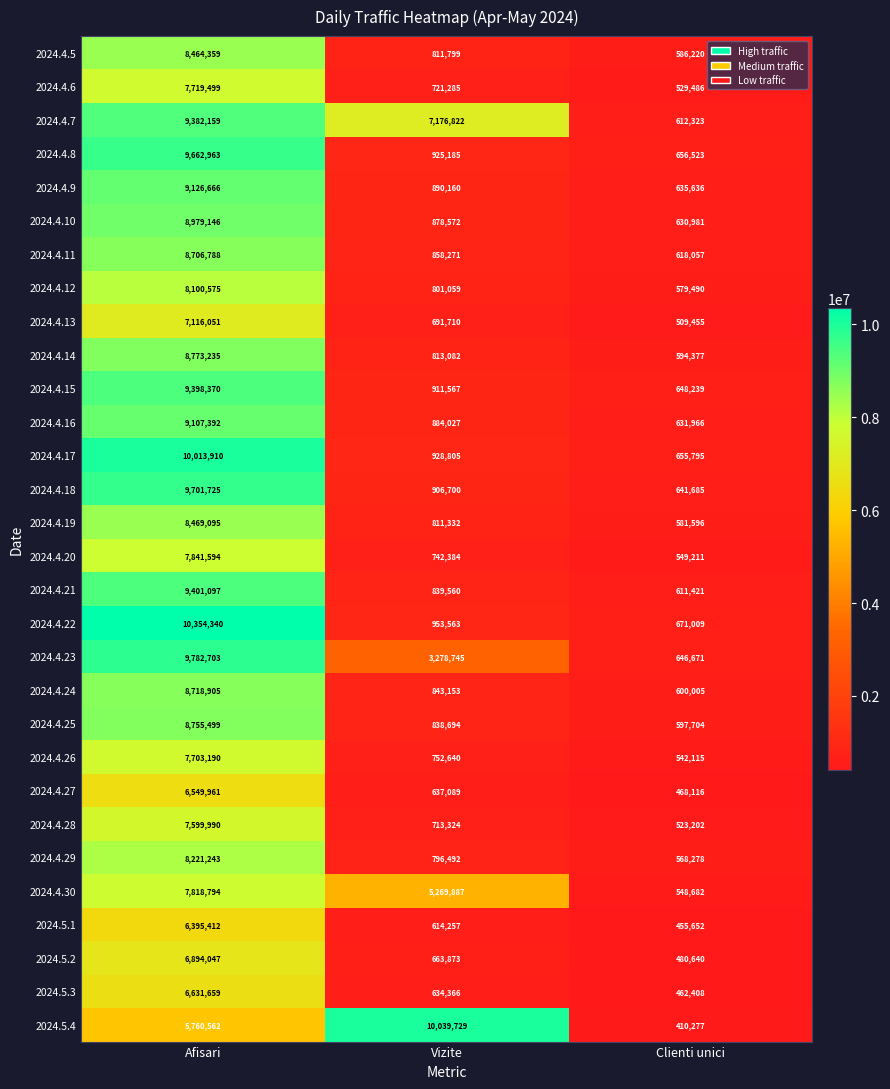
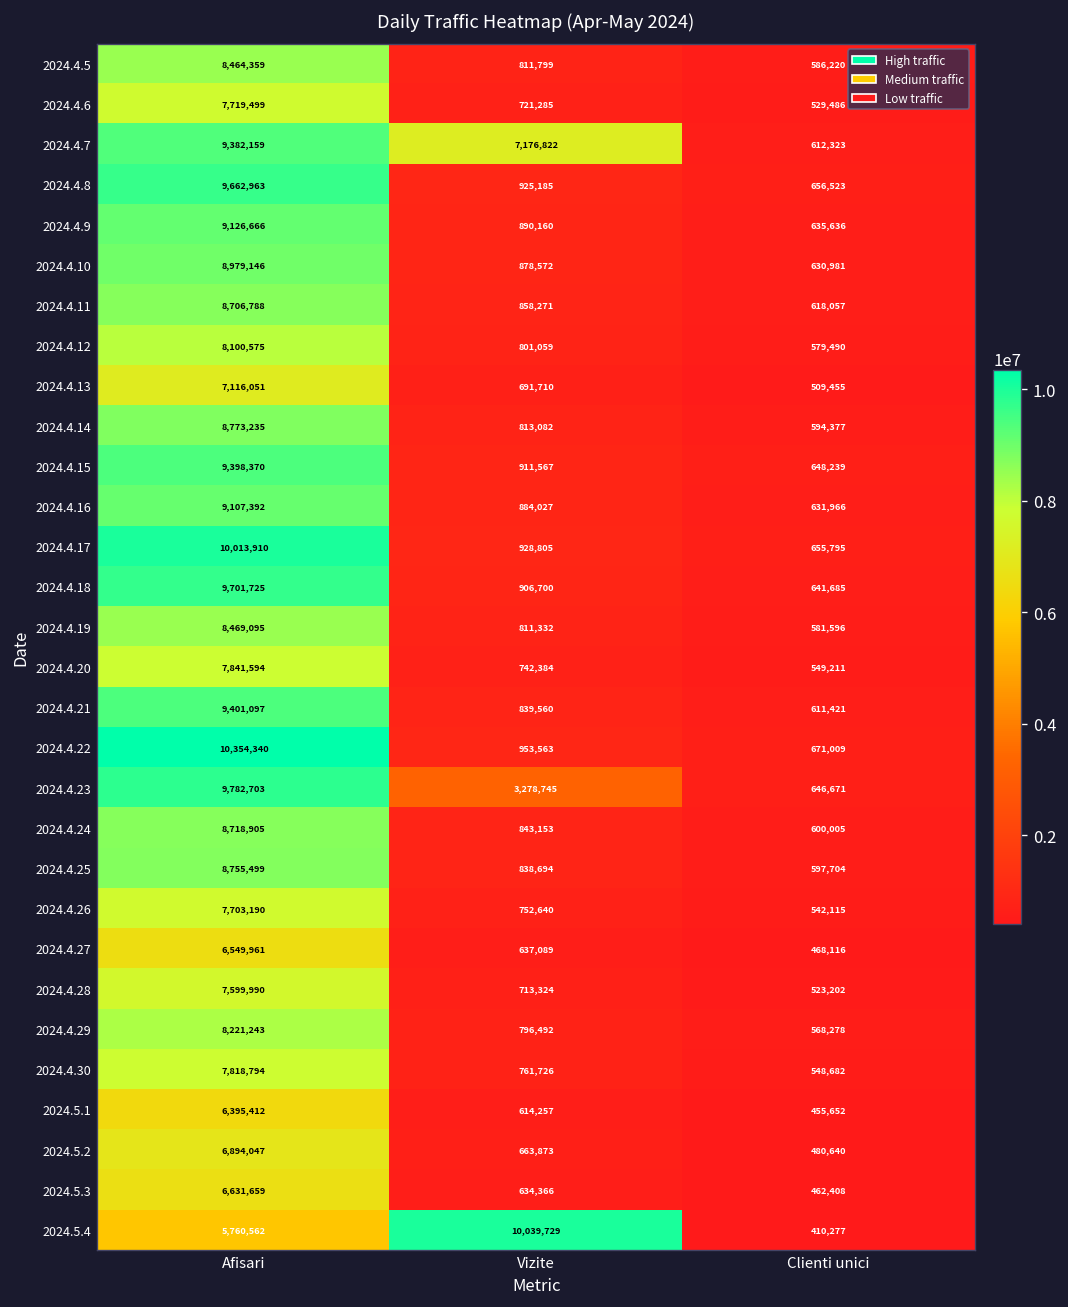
  {
    "2024.4.5": {
      "Afisari": "8,464,359",
      "Vizite": "811,799",
      "Clienti unici": "586,220"
    },
    "2024.4.6": {
      "Afisari": "7,719,499",
      "Vizite": "721,285",
      "Clienti unici": "529,486"
    },
    "2024.4.7": {
      "Afisari": "9,382,159",
      "Vizite": "7,176,822",
      "Clienti unici": "612,323"
    },
    "2024.4.8": {
      "Afisari": "9,662,963",
      "Vizite": "925,185",
      "Clienti unici": "656,523"
    },
    "2024.4.9": {
      "Afisari": "9,126,666",
      "Vizite": "890,160",
      "Clienti unici": "635,636"
    },
    "2024.4.10": {
      "Afisari": "8,979,146",
      "Vizite": "878,572",
      "Clienti unici": "630,981"
    },
    "2024.4.11": {
      "Afisari": "8,706,788",
      "Vizite": "858,271",
      "Clienti unici": "618,057"
    },
    "2024.4.12": {
      "Afisari": "8,100,575",
      "Vizite": "801,059",
      "Clienti unici": "579,490"
    },
    "2024.4.13": {
      "Afisari": "7,116,051",
      "Vizite": "691,710",
      "Clienti unici": "509,455"
    },
    "2024.4.14": {
      "Afisari": "8,773,235",
      "Vizite": "813,082",
      "Clienti unici": "594,377"
    },
    "2024.4.15": {
      "Afisari": "9,398,370",
      "Vizite": "911,567",
      "Clienti unici": "648,239"
    },
    "2024.4.16": {
      "Afisari": "9,107,392",
      "Vizite": "884,027",
      "Clienti unici": "631,966"
    },
    "2024.4.17": {
      "Afisari": "10,013,910",
      "Vizite": "928,805",
      "Clienti unici": "655,795"
    },
    "2024.4.18": {
      "Afisari": "9,701,725",
      "Vizite": "906,700",
      "Clienti unici": "641,685"
    },
    "2024.4.19": {
      "Afisari": "8,469,095",
      "Vizite": "811,332",
      "Clienti unici": "581,596"
    },
    "2024.4.20": {
      "Afisari": "7,841,594",
      "Vizite": "742,384",
      "Clienti unici": "549,211"
    },
    "2024.4.21": {
      "Afisari": "9,401,097",
      "Vizite": "839,560",
      "Clienti unici": "611,421"
    },
    "2024.4.22": {
      "Afisari": "10,354,340",
      "Vizite": "953,563",
      "Clienti unici": "671,009"
    },
    "2024.4.23": {
      "Afisari": "9,782,703",
      "Vizite": "3,278,745",
      "Clienti unici": "646,671"
    },
    "2024.4.24": {
      "Afisari": "8,718,905",
      "Vizite": "843,153",
      "Clienti unici": "600,005"
    },
    "2024.4.25": {
      "Afisari": "8,755,499",
      "Vizite": "838,694",
      "Clienti unici": "597,704"
    },
    "2024.4.26": {
      "Afisari": "7,703,190",
      "Vizite": "752,640",
      "Clienti unici": "542,115"
    },
    "2024.4.27": {
      "Afisari": "6,549,961",
      "Vizite": "637,089",
      "Clienti unici": "468,116"
    },
    "2024.4.28": {
      "Afisari": "7,599,990",
      "Vizite": "713,324",
      "Clienti unici": "523,202"
    },
    "2024.4.29": {
      "Afisari": "8,221,243",
      "Vizite": "796,492",
      "Clienti unici": "568,278"
    },
    "2024.4.30": {
      "Afisari": "7,818,794",
-     "Vizite": "5,269,887",
+     "Vizite": "761,726",
      "Clienti unici": "548,682"
    },
    "2024.5.1": {
      "Afisari": "6,395,412",
      "Vizite": "614,257",
      "Clienti unici": "455,652"
    },
    "2024.5.2": {
      "Afisari": "6,894,047",
      "Vizite": "663,873",
      "Clienti unici": "480,640"
    },
    "2024.5.3": {
      "Afisari": "6,631,659",
      "Vizite": "634,366",
      "Clienti unici": "462,408"
    },
    "2024.5.4": {
      "Afisari": "5,760,562",
      "Vizite": "10,039,729",
      "Clienti unici": "410,277"
    }
  }
